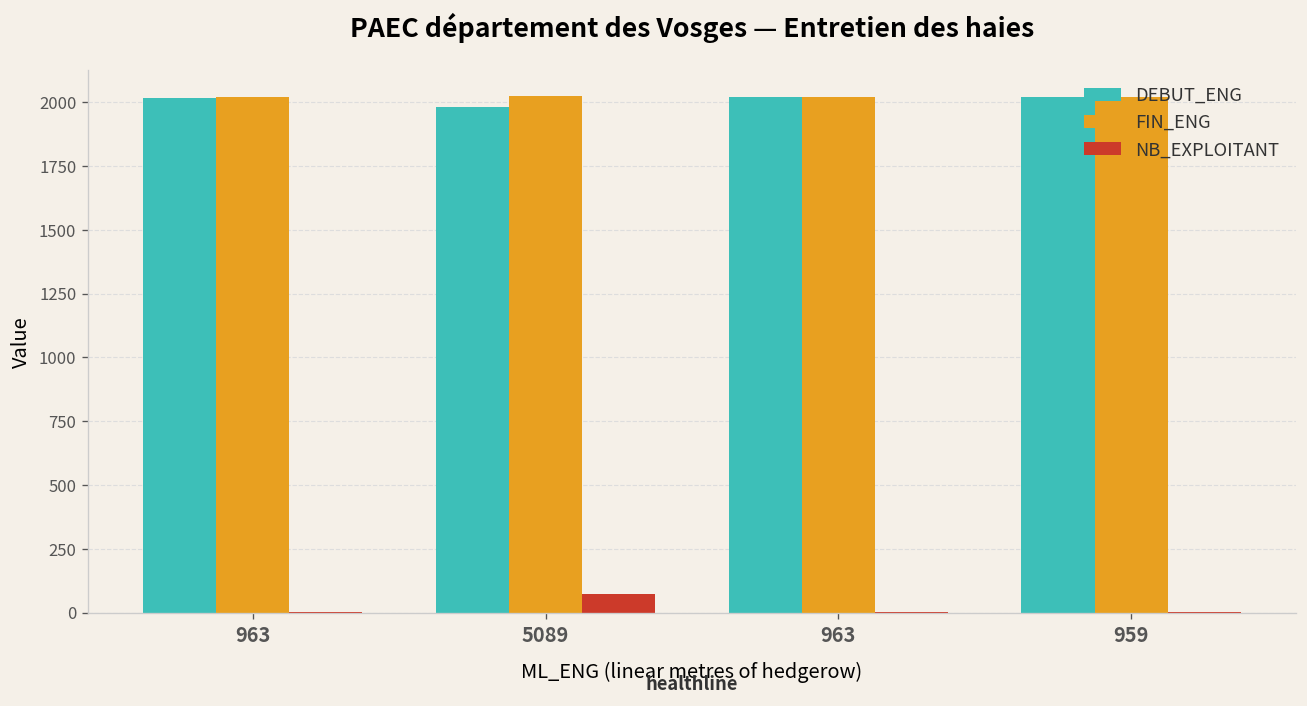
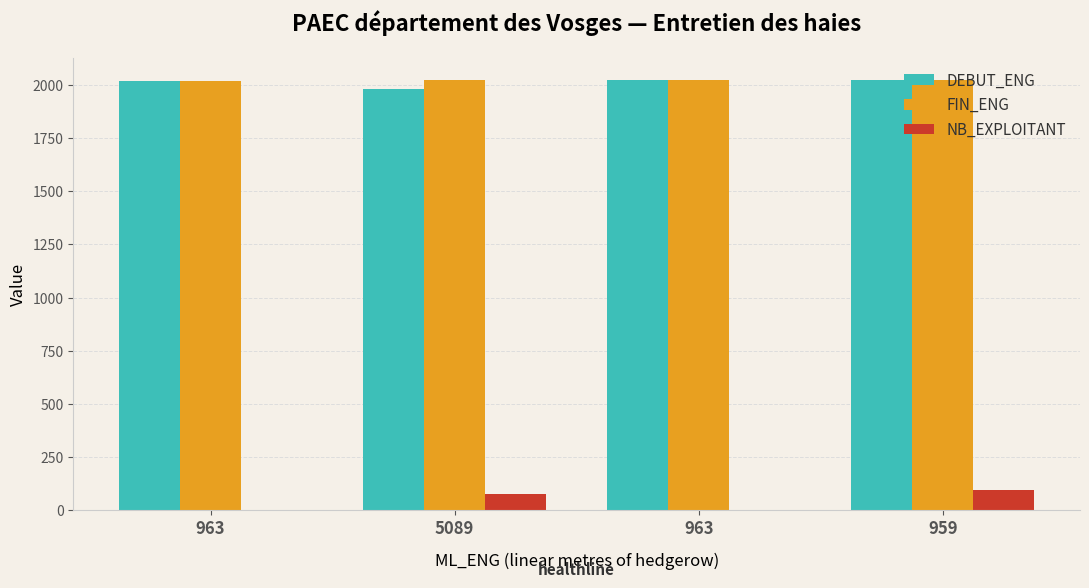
  {
    "DEBUT_ENG": {
      "5089": 1980,
      "959": 2020
    },
    "FIN_ENG": {
      "5089": 2020,
      "959": 2020
    },
    "NB_EXPLOITANT": {
      "5089": 80,
-     "959": 0
+     "959": 90
    }
  }
